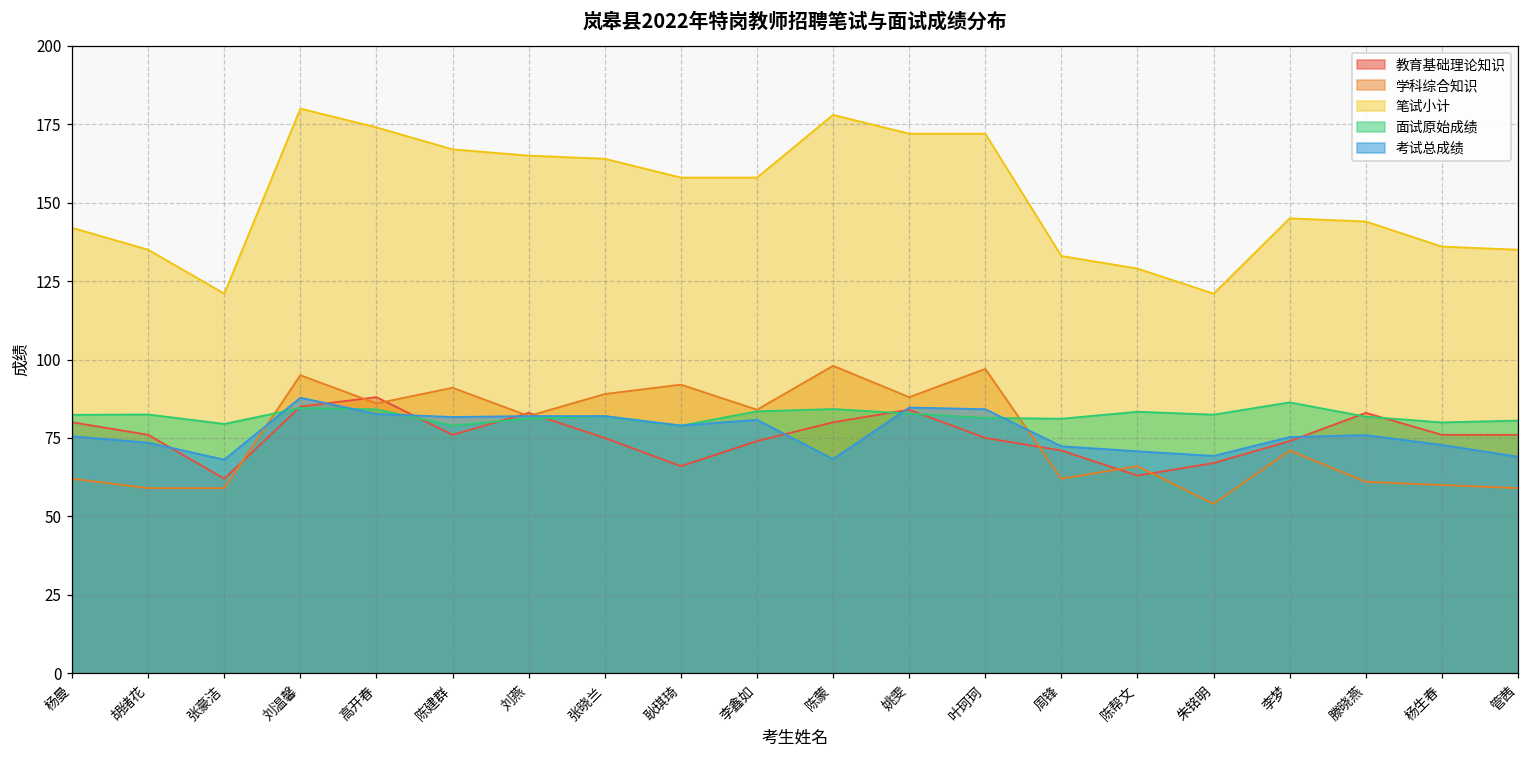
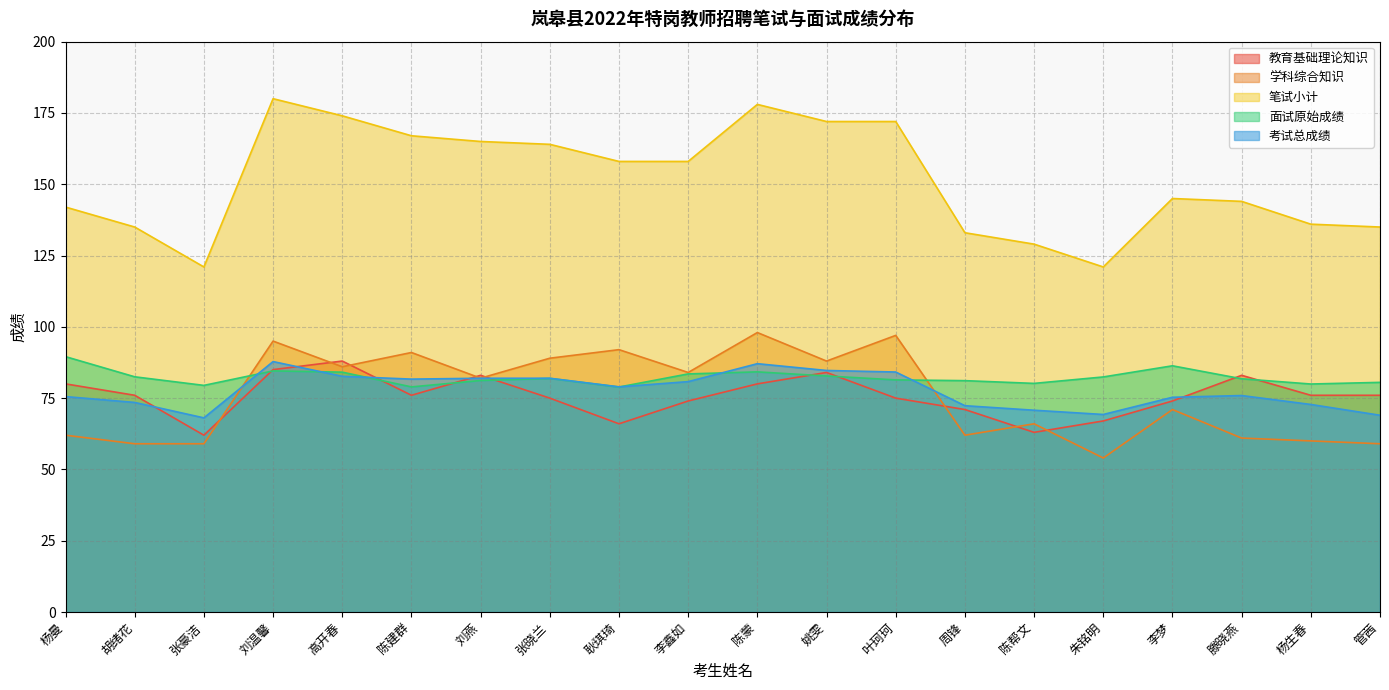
  {
    "面试原始成绩": {
-     "杨曼": 82,
+     "杨曼": 90,
      "胡绪花": 82,
      "张豪洁": 79,
      "高开春": 84,
      "陈建群": 79,
      "陈蒙": 84,
      "姚雯": 83,
      "叶珂珂": 81,
      "周锋": 81,
-     "陈帮文": 83,
+     "陈帮文": 80,
      "朱铭明": 82,
      "李梦": 86,
      "滕晓燕": 82,
      "杨生春": 80,
      "管茜": 81
    },
    "考试总成绩": {
      "杨曼": 76,
      "胡绪花": 73,
      "张豪洁": 68,
      "刘温馨": 88,
      "高开春": 83,
      "陈建群": 82,
      "李鑫如": 81,
-     "陈蒙": 68,
+     "陈蒙": 87,
      "叶珂珂": 84,
      "周锋": 72,
      "陈帮文": 71,
      "朱铭明": 69,
      "李梦": 75,
      "滕晓燕": 76,
      "杨生春": 73,
      "管茜": 69
    }
  }
